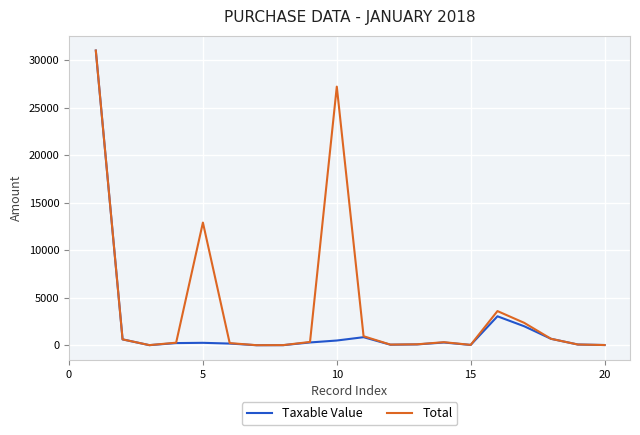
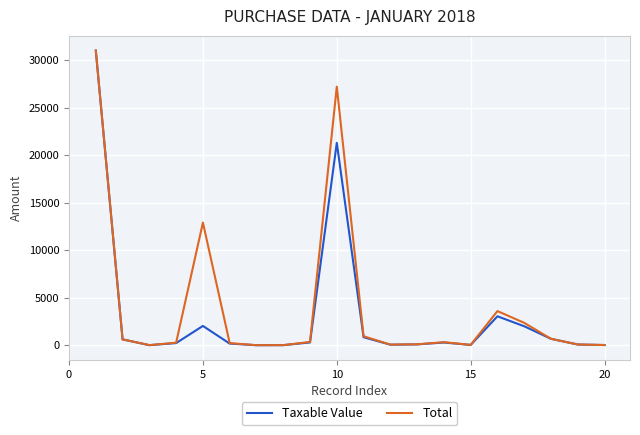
  {
    "Taxable Value": {
-     "5": 0,
-     "10": 1000
+     "5": 2000,
+     "10": 21000
    },
    "Total": {
      "5": 13000,
      "10": 27000
    }
  }
